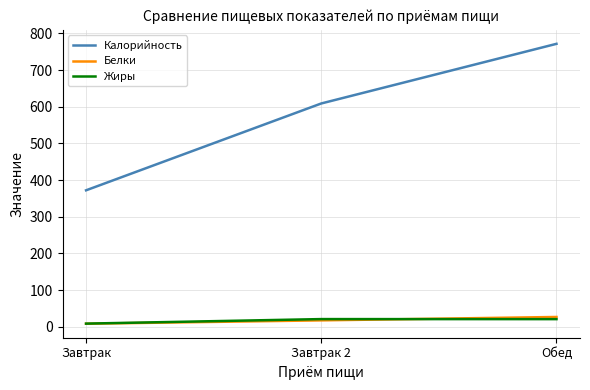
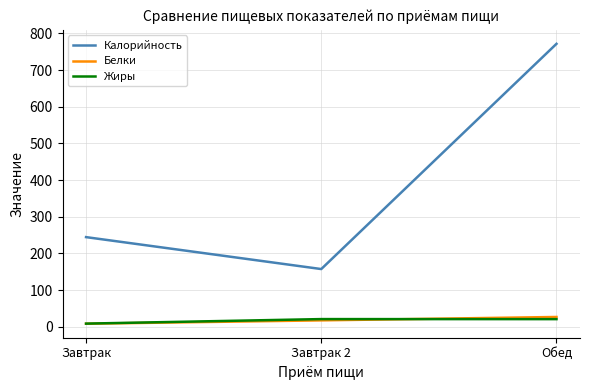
  {
    "Калорийность": {
-     "Завтрак": 370,
-     "Завтрак 2": 610,
+     "Завтрак": 240,
+     "Завтрак 2": 160,
      "Обед": 770
    }
  }
